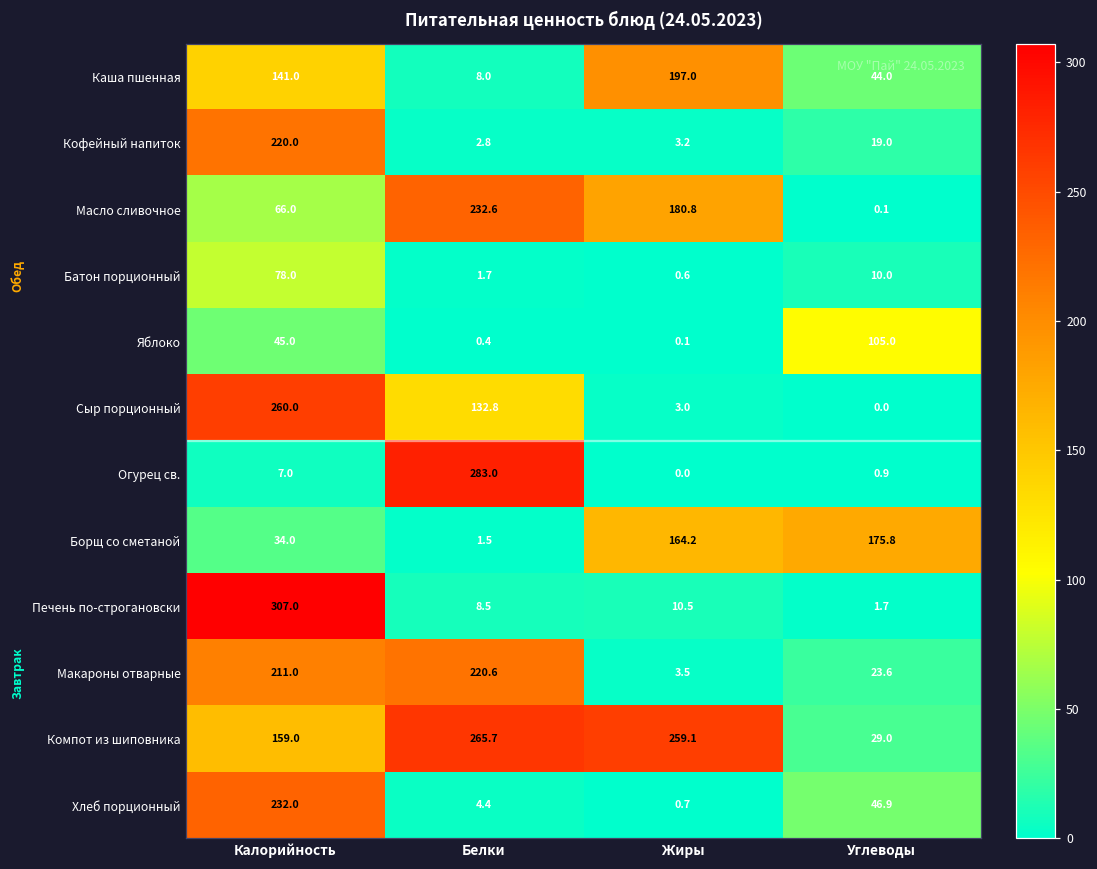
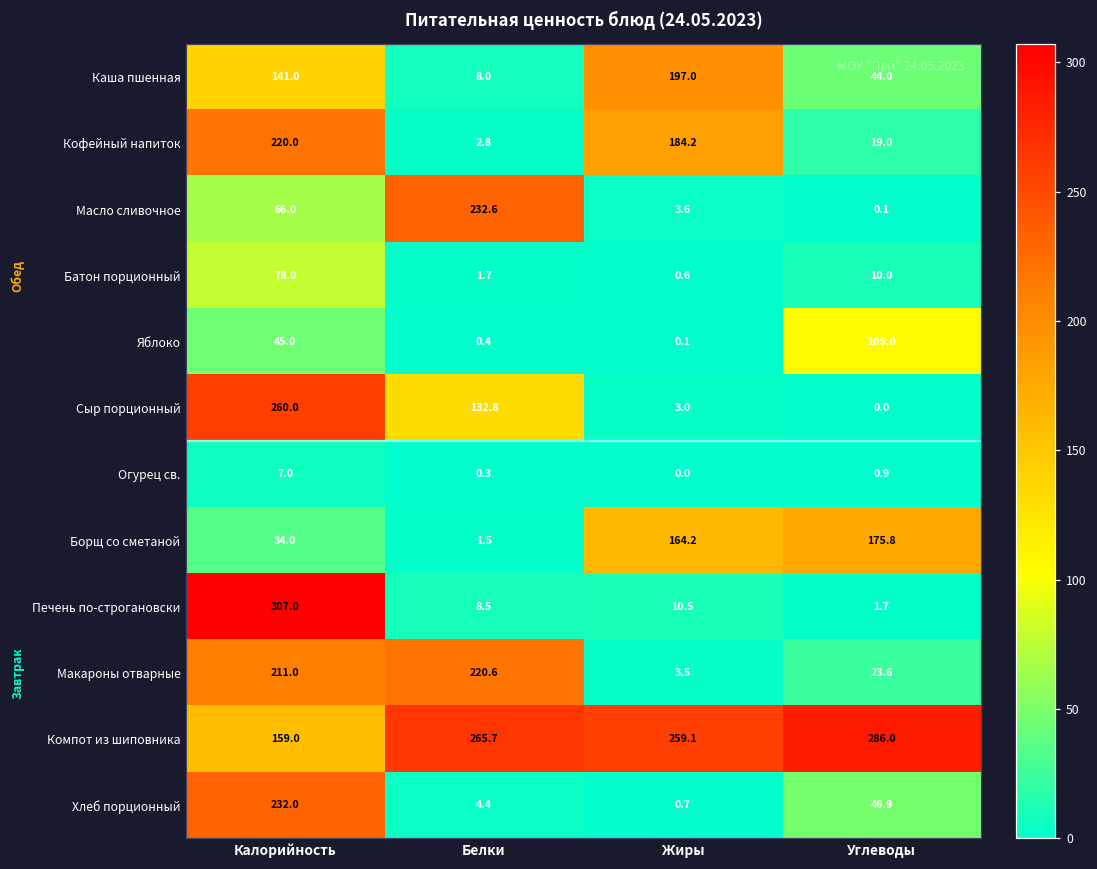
  {
    "Каша пшенная": {
      "Калорийность": 141.0,
      "Белки": 8.0,
      "Жиры": 197.0
    },
    "Кофейный напиток": {
      "Калорийность": 220.0,
      "Белки": 2.8,
-     "Жиры": 3.2,
+     "Жиры": 184.2,
      "Углеводы": 19.0
    },
    "Масло сливочное": {
      "Калорийность": 66.0,
      "Белки": 232.6,
-     "Жиры": 180.8,
+     "Жиры": 3.6,
      "Углеводы": 0.1
    },
    "Батон порционный": {
      "Калорийность": 78.0,
      "Белки": 1.7,
      "Жиры": 0.6,
      "Углеводы": 10.0
    },
    "Яблоко": {
      "Калорийность": 45.0,
      "Белки": 0.4,
      "Жиры": 0.1,
      "Углеводы": 105.0
    },
    "Сыр порционный": {
      "Калорийность": 260.0,
      "Белки": 132.8,
      "Жиры": 3.0,
      "Углеводы": 0.0
    },
    "Огурец св.": {
      "Калорийность": 7.0,
-     "Белки": 283.0,
+     "Белки": 0.3,
      "Жиры": 0.0,
      "Углеводы": 0.9
    },
    "Борщ со сметаной": {
      "Калорийность": 34.0,
      "Белки": 1.5,
      "Жиры": 164.2,
      "Углеводы": 175.8
    },
    "Печень по-строгановски": {
      "Калорийность": 307.0,
      "Белки": 8.5,
      "Жиры": 10.5,
      "Углеводы": 1.7
    },
    "Макароны отварные": {
      "Калорийность": 211.0,
      "Белки": 220.6,
      "Жиры": 3.5,
      "Углеводы": 23.6
    },
    "Компот из шиповника": {
      "Калорийность": 159.0,
      "Белки": 265.7,
      "Жиры": 259.1,
-     "Углеводы": 29.0
+     "Углеводы": 286.0
    },
    "Хлеб порционный": {
      "Калорийность": 232.0,
      "Белки": 4.4,
      "Жиры": 0.7,
      "Углеводы": 46.9
    }
  }
